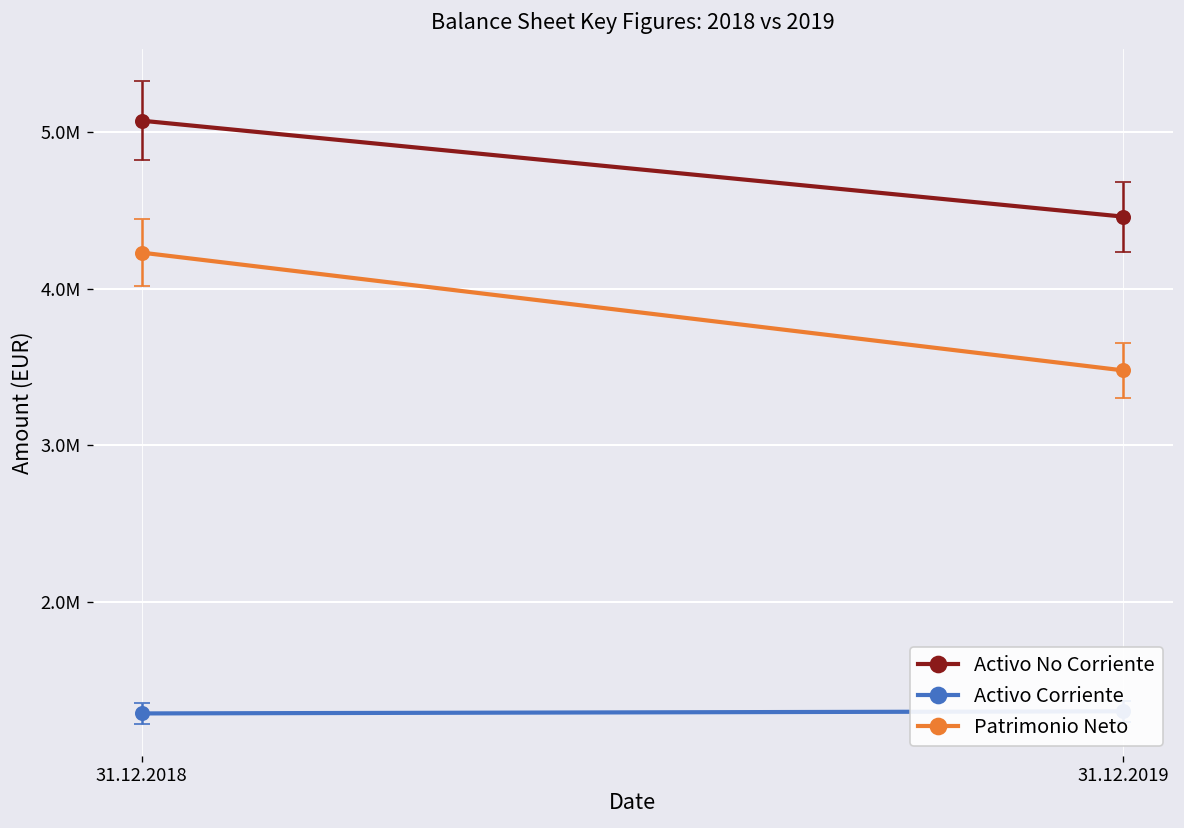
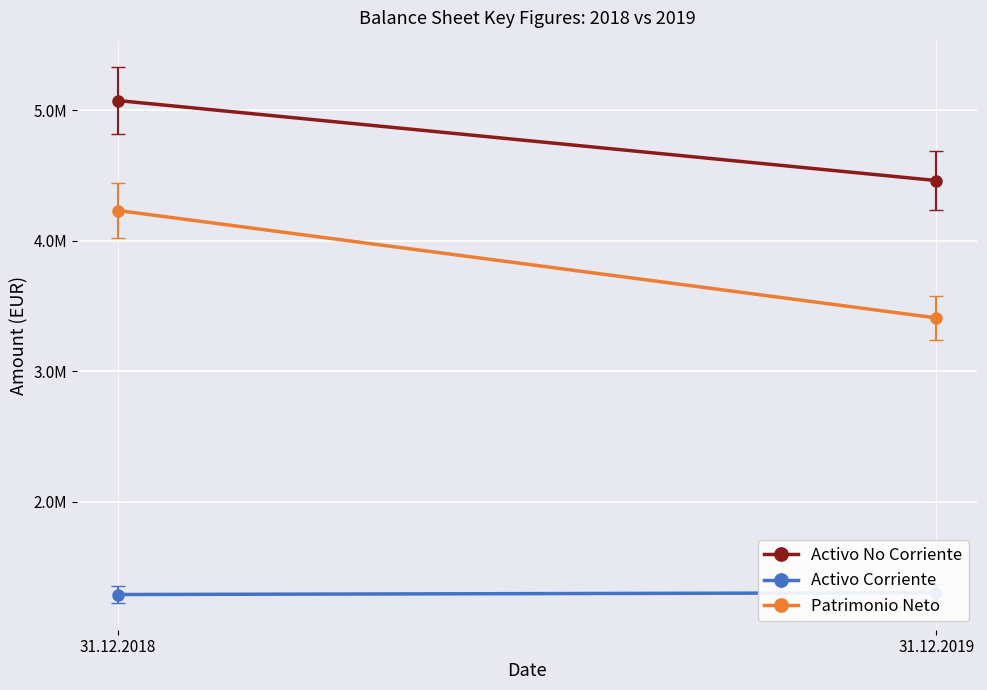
  {
    "Activo No Corriente": {
      "31.12.2018": 5070000,
      "31.12.2019": 4460000
    },
    "Patrimonio Neto": {
      "31.12.2018": 4230000,
-     "31.12.2019": 3480000
+     "31.12.2019": 3410000
    }
  }
